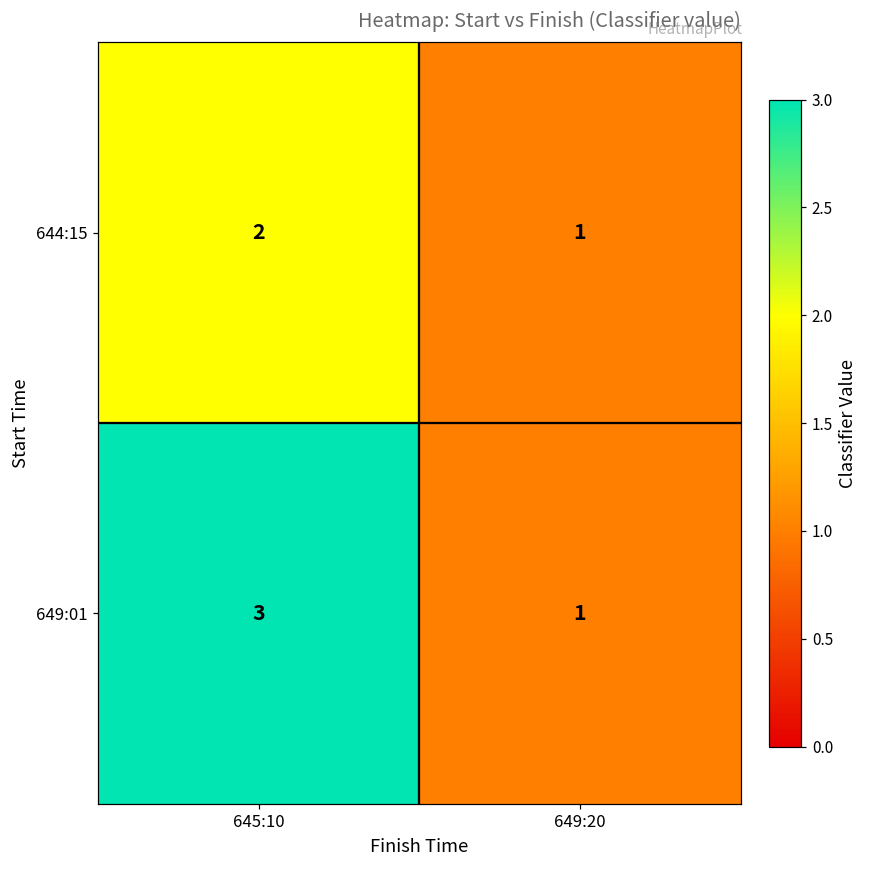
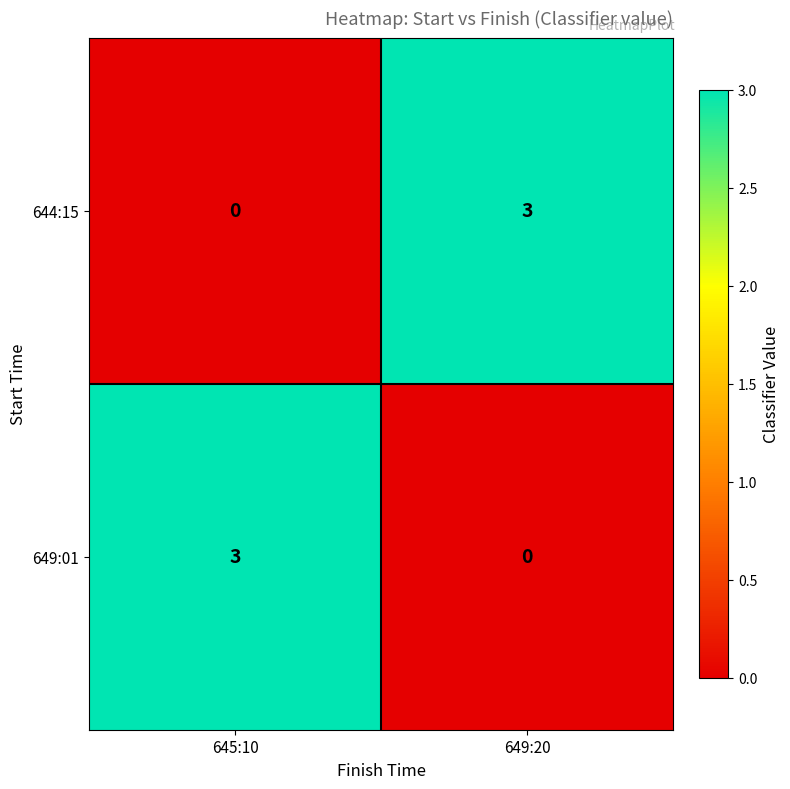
  {
    "644:15": {
-     "645:10": 2,
-     "649:20": 1
+     "645:10": 0,
+     "649:20": 3
    },
    "649:01": {
      "645:10": 3,
-     "649:20": 1
+     "649:20": 0
    }
  }
